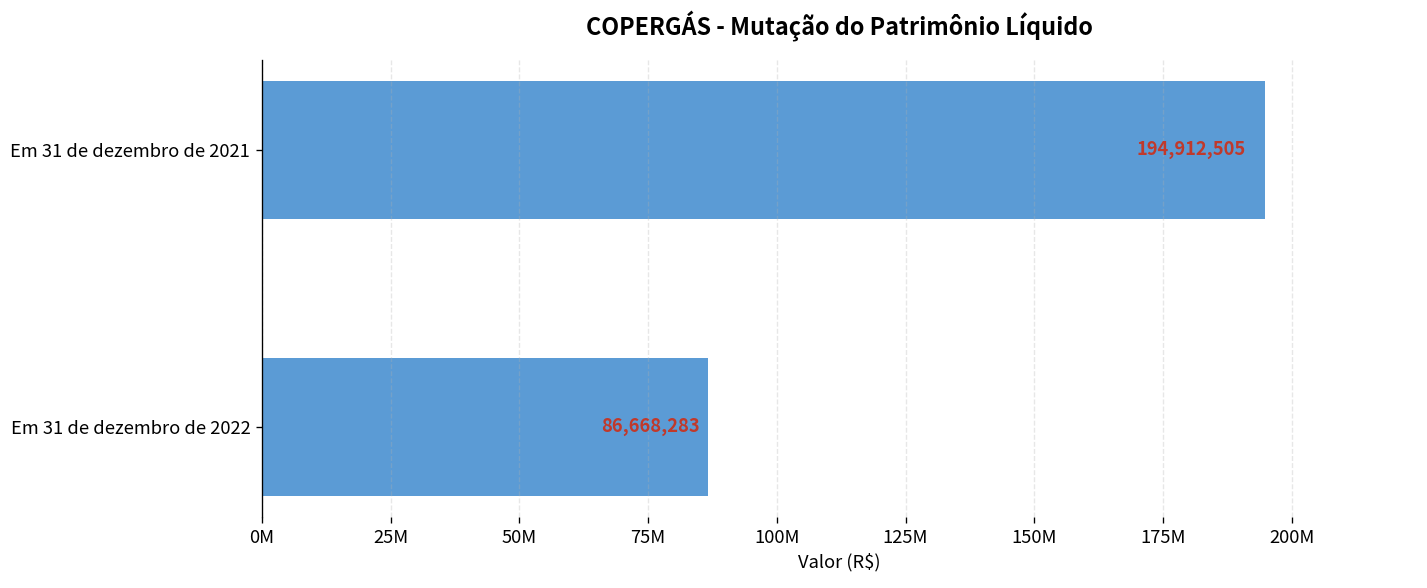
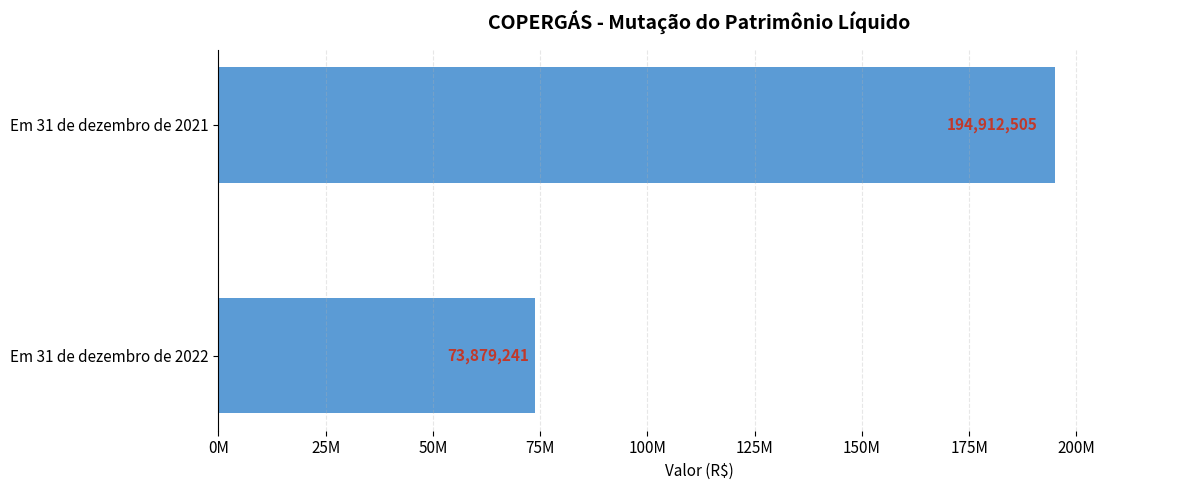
  {
    "Em 31 de dezembro de 2021": "194,912,505",
-   "Em 31 de dezembro de 2022": "86,668,283"
+   "Em 31 de dezembro de 2022": "73,879,241"
  }
